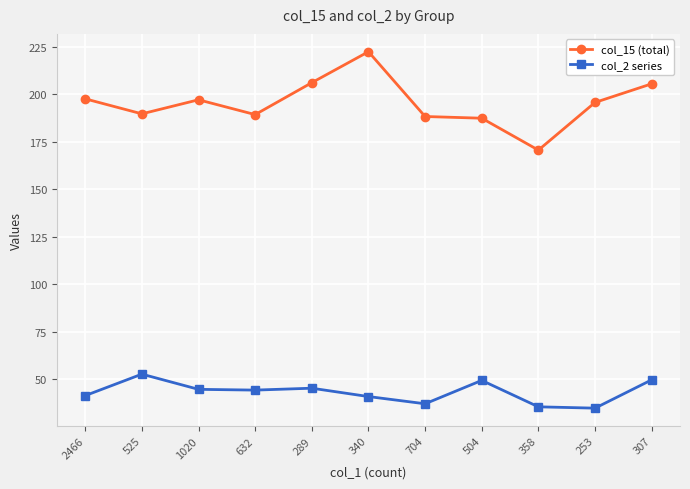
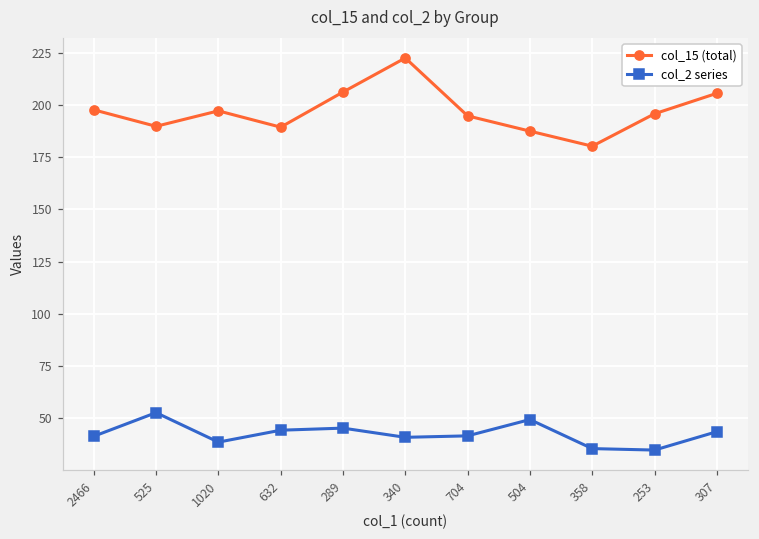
  {
    "col_15 (total)": {
      "2466": 198,
      "525": 190,
      "1020": 197,
      "632": 189,
      "289": 206,
      "340": 222,
-     "704": 188,
+     "704": 195,
      "504": 187,
-     "358": 171,
+     "358": 180,
      "253": 196,
      "307": 206
    },
    "col_2 series": {
      "2466": 41,
      "525": 53,
-     "1020": 45,
+     "1020": 39,
      "632": 44,
      "289": 45,
      "340": 41,
-     "704": 37,
+     "704": 42,
      "504": 49,
      "358": 36,
      "253": 35,
-     "307": 50
+     "307": 44
    }
  }
